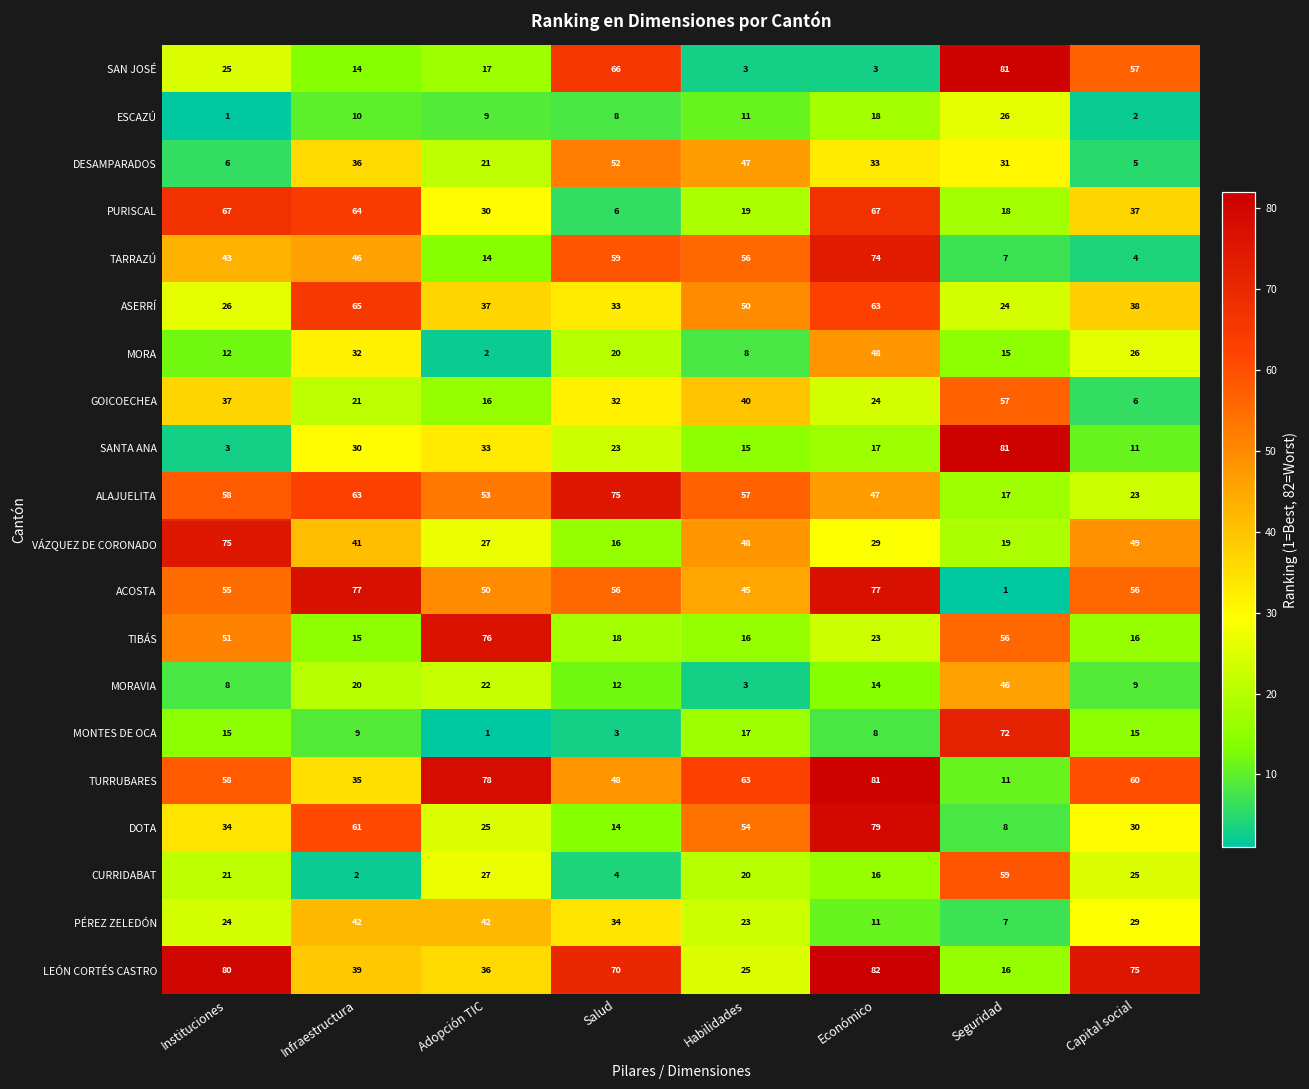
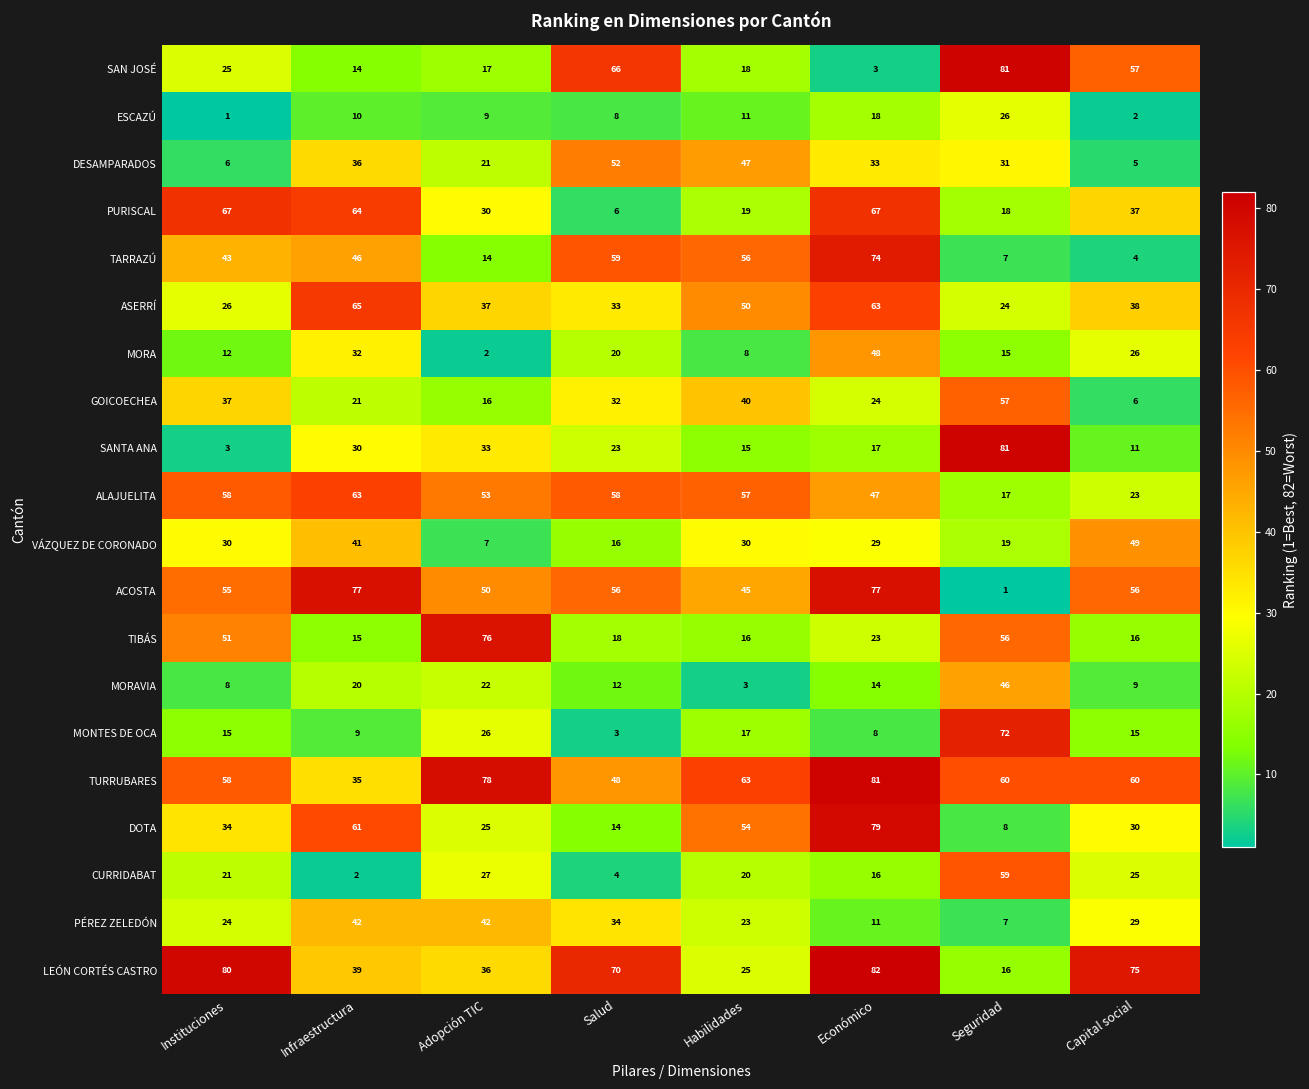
  {
    "SAN JOSÉ": {
      "Instituciones": 25,
      "Infraestructura": 14,
      "Adopción TIC": 17,
      "Salud": 66,
-     "Habilidades": 3,
+     "Habilidades": 18,
      "Económico": 3,
      "Seguridad": 81,
      "Capital social": 57
    },
    "ESCAZÚ": {
      "Instituciones": 1,
      "Infraestructura": 10,
      "Adopción TIC": 9,
      "Salud": 8,
      "Habilidades": 11,
      "Económico": 18,
      "Seguridad": 26,
      "Capital social": 2
    },
    "DESAMPARADOS": {
      "Instituciones": 6,
      "Infraestructura": 36,
      "Adopción TIC": 21,
      "Salud": 52,
      "Habilidades": 47,
      "Económico": 33,
      "Seguridad": 31,
      "Capital social": 5
    },
    "PURISCAL": {
      "Instituciones": 67,
      "Infraestructura": 64,
      "Adopción TIC": 30,
      "Salud": 6,
      "Habilidades": 19,
      "Económico": 67,
      "Seguridad": 18,
      "Capital social": 37
    },
    "TARRAZÚ": {
      "Instituciones": 43,
      "Infraestructura": 46,
      "Adopción TIC": 14,
      "Salud": 59,
      "Habilidades": 56,
      "Económico": 74,
      "Seguridad": 7,
      "Capital social": 4
    },
    "ASERRÍ": {
      "Instituciones": 26,
      "Infraestructura": 65,
      "Adopción TIC": 37,
      "Salud": 33,
      "Habilidades": 50,
      "Económico": 63,
      "Seguridad": 24,
      "Capital social": 38
    },
    "MORA": {
      "Instituciones": 12,
      "Infraestructura": 32,
      "Adopción TIC": 2,
      "Salud": 20,
      "Habilidades": 8,
      "Económico": 48,
      "Seguridad": 15,
      "Capital social": 26
    },
    "GOICOECHEA": {
      "Instituciones": 37,
      "Infraestructura": 21,
      "Adopción TIC": 16,
      "Salud": 32,
      "Habilidades": 40,
      "Económico": 24,
      "Seguridad": 57,
      "Capital social": 6
    },
    "SANTA ANA": {
      "Instituciones": 3,
      "Infraestructura": 30,
      "Adopción TIC": 33,
      "Salud": 23,
      "Habilidades": 15,
      "Económico": 17,
      "Seguridad": 81,
      "Capital social": 11
    },
    "ALAJUELITA": {
      "Instituciones": 58,
      "Infraestructura": 63,
      "Adopción TIC": 53,
-     "Salud": 75,
+     "Salud": 58,
      "Habilidades": 57,
      "Económico": 47,
      "Seguridad": 17,
      "Capital social": 23
    },
    "VÁZQUEZ DE CORONADO": {
-     "Instituciones": 75,
+     "Instituciones": 30,
      "Infraestructura": 41,
-     "Adopción TIC": 27,
+     "Adopción TIC": 7,
      "Salud": 16,
-     "Habilidades": 48,
+     "Habilidades": 30,
      "Económico": 29,
      "Seguridad": 19,
      "Capital social": 49
    },
    "ACOSTA": {
      "Instituciones": 55,
      "Infraestructura": 77,
      "Adopción TIC": 50,
      "Salud": 56,
      "Habilidades": 45,
      "Económico": 77,
      "Seguridad": 1,
      "Capital social": 56
    },
    "TIBÁS": {
      "Instituciones": 51,
      "Infraestructura": 15,
      "Adopción TIC": 76,
      "Salud": 18,
      "Habilidades": 16,
      "Económico": 23,
      "Seguridad": 56,
      "Capital social": 16
    },
    "MORAVIA": {
      "Instituciones": 8,
      "Infraestructura": 20,
      "Adopción TIC": 22,
      "Salud": 12,
      "Habilidades": 3,
      "Económico": 14,
      "Seguridad": 46,
      "Capital social": 9
    },
    "MONTES DE OCA": {
      "Instituciones": 15,
      "Infraestructura": 9,
-     "Adopción TIC": 1,
+     "Adopción TIC": 26,
      "Salud": 3,
      "Habilidades": 17,
      "Económico": 8,
      "Seguridad": 72,
      "Capital social": 15
    },
    "TURRUBARES": {
      "Instituciones": 58,
      "Infraestructura": 35,
      "Adopción TIC": 78,
      "Salud": 48,
      "Habilidades": 63,
      "Económico": 81,
-     "Seguridad": 11,
+     "Seguridad": 60,
      "Capital social": 60
    },
    "DOTA": {
      "Instituciones": 34,
      "Infraestructura": 61,
      "Adopción TIC": 25,
      "Salud": 14,
      "Habilidades": 54,
      "Económico": 79,
      "Seguridad": 8,
      "Capital social": 30
    },
    "CURRIDABAT": {
      "Instituciones": 21,
      "Infraestructura": 2,
      "Adopción TIC": 27,
      "Salud": 4,
      "Habilidades": 20,
      "Económico": 16,
      "Seguridad": 59,
      "Capital social": 25
    },
    "PÉREZ ZELEDÓN": {
      "Instituciones": 24,
      "Infraestructura": 42,
      "Adopción TIC": 42,
      "Salud": 34,
      "Habilidades": 23,
      "Económico": 11,
      "Seguridad": 7,
      "Capital social": 29
    },
    "LEÓN CORTÉS CASTRO": {
      "Instituciones": 80,
      "Infraestructura": 39,
      "Adopción TIC": 36,
      "Salud": 70,
      "Habilidades": 25,
      "Económico": 82,
      "Seguridad": 16,
      "Capital social": 75
    }
  }
